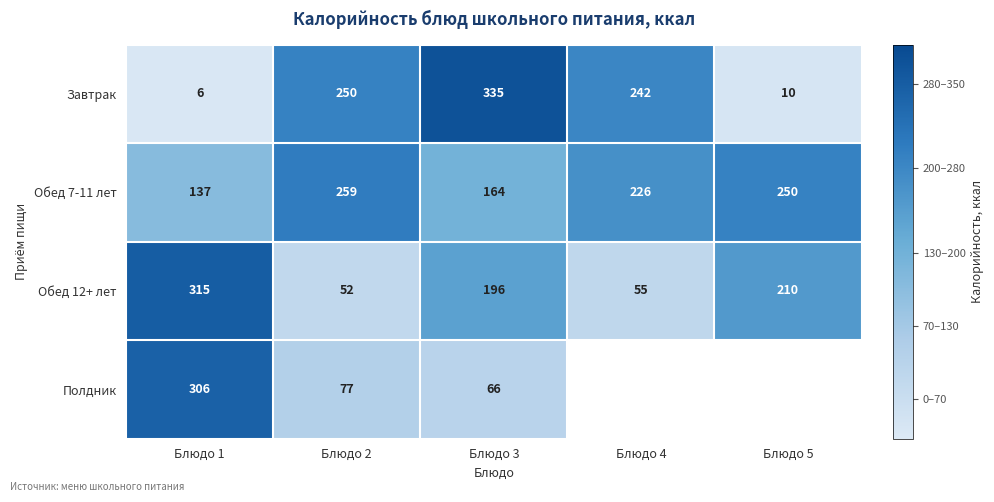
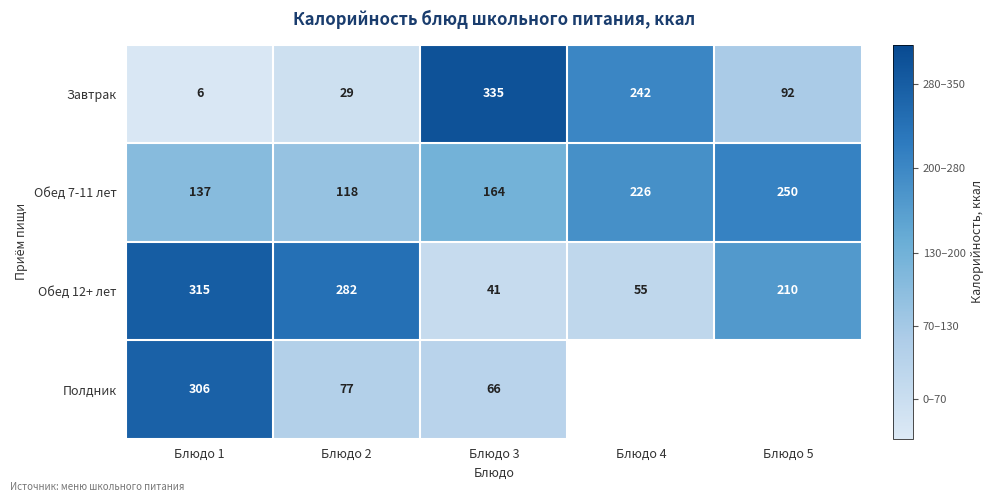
  {
    "Завтрак": {
      "Блюдо 1": 6,
-     "Блюдо 2": 250,
+     "Блюдо 2": 29,
      "Блюдо 3": 335,
      "Блюдо 4": 242,
-     "Блюдо 5": 10
+     "Блюдо 5": 92
    },
    "Обед 7-11 лет": {
      "Блюдо 1": 137,
-     "Блюдо 2": 259,
+     "Блюдо 2": 118,
      "Блюдо 3": 164,
      "Блюдо 4": 226,
      "Блюдо 5": 250
    },
    "Обед 12+ лет": {
      "Блюдо 1": 315,
-     "Блюдо 2": 52,
-     "Блюдо 3": 196,
+     "Блюдо 2": 282,
+     "Блюдо 3": 41,
      "Блюдо 4": 55,
      "Блюдо 5": 210
    },
    "Полдник": {
      "Блюдо 1": 306,
      "Блюдо 2": 77,
      "Блюдо 3": 66
    }
  }
